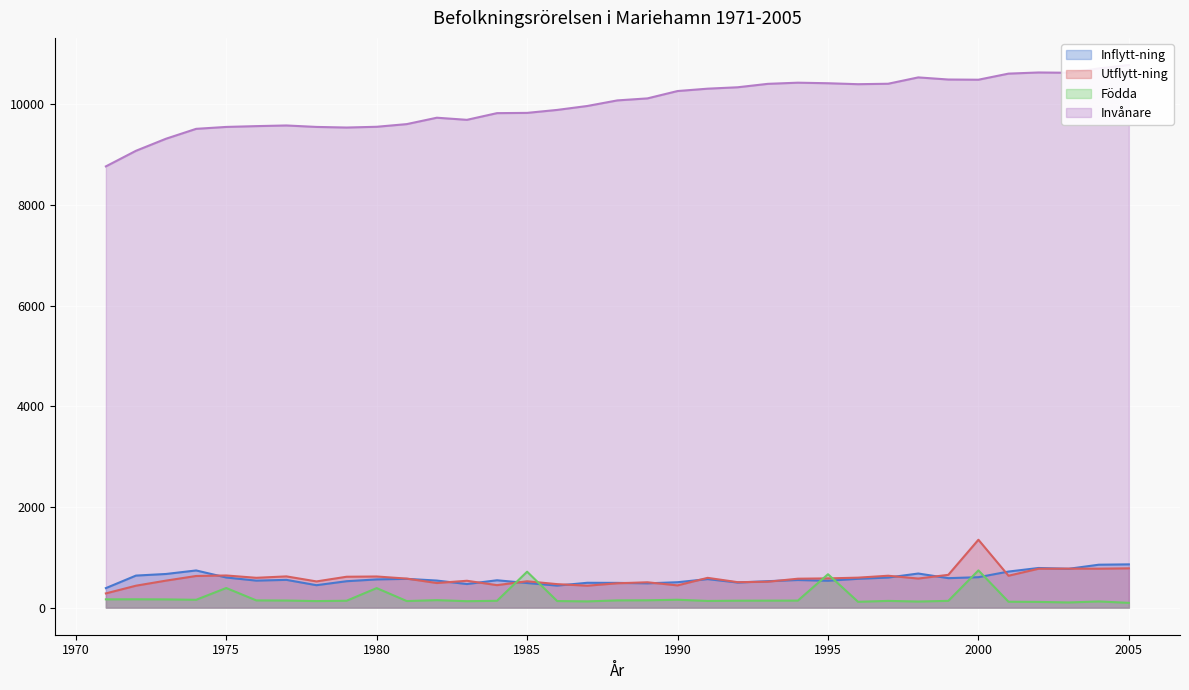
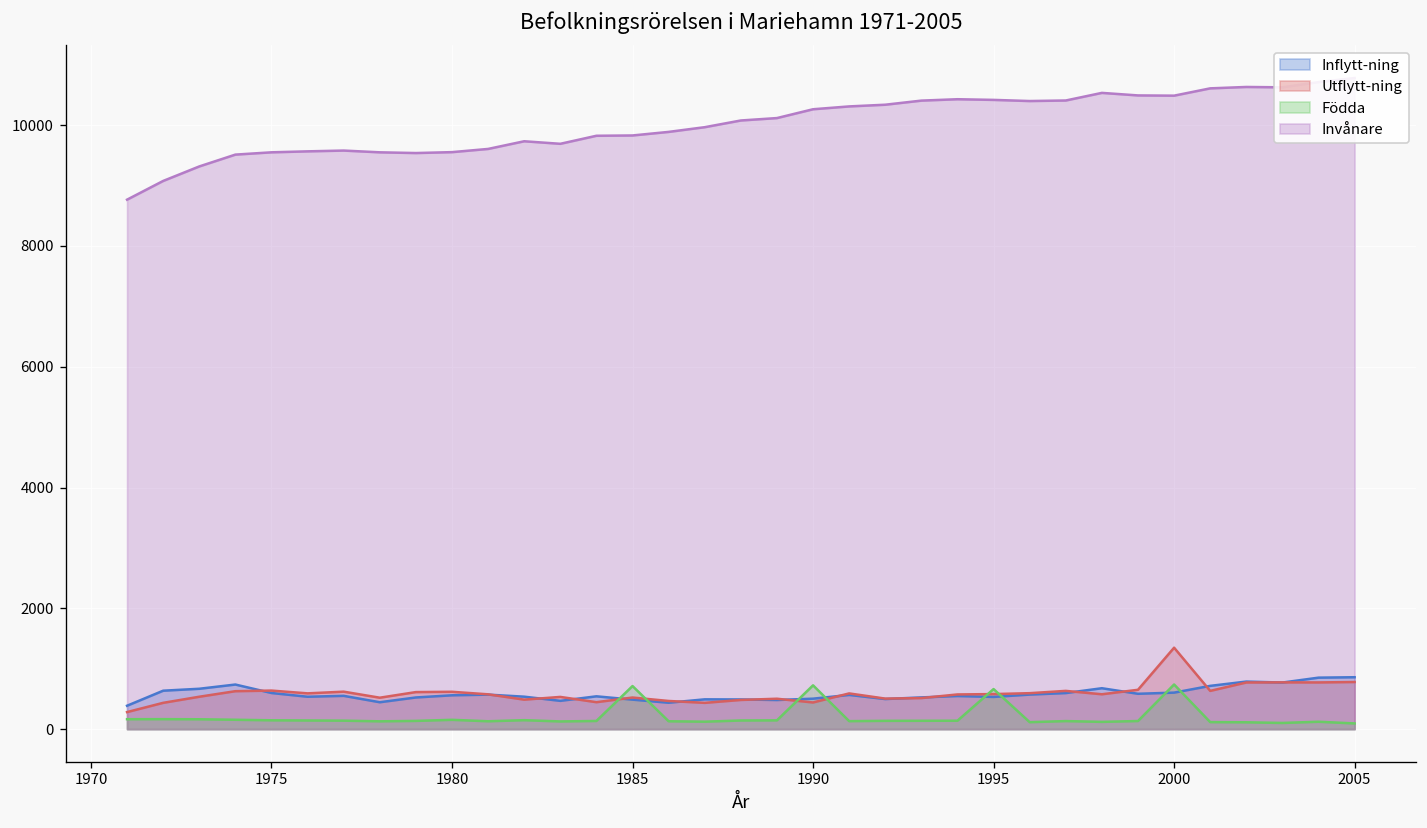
  {
    "Utflytt-ning": {
      "1980": 600,
      "1990": 400,
      "2000": 1300,
      "2005": 800
    },
    "Födda": {
-     "1975": 400,
-     "1980": 400,
+     "1975": 100,
+     "1980": 200,
      "1985": 700,
-     "1990": 200,
+     "1990": 700,
      "1995": 700,
      "2000": 700,
      "2005": 100
    }
  }
